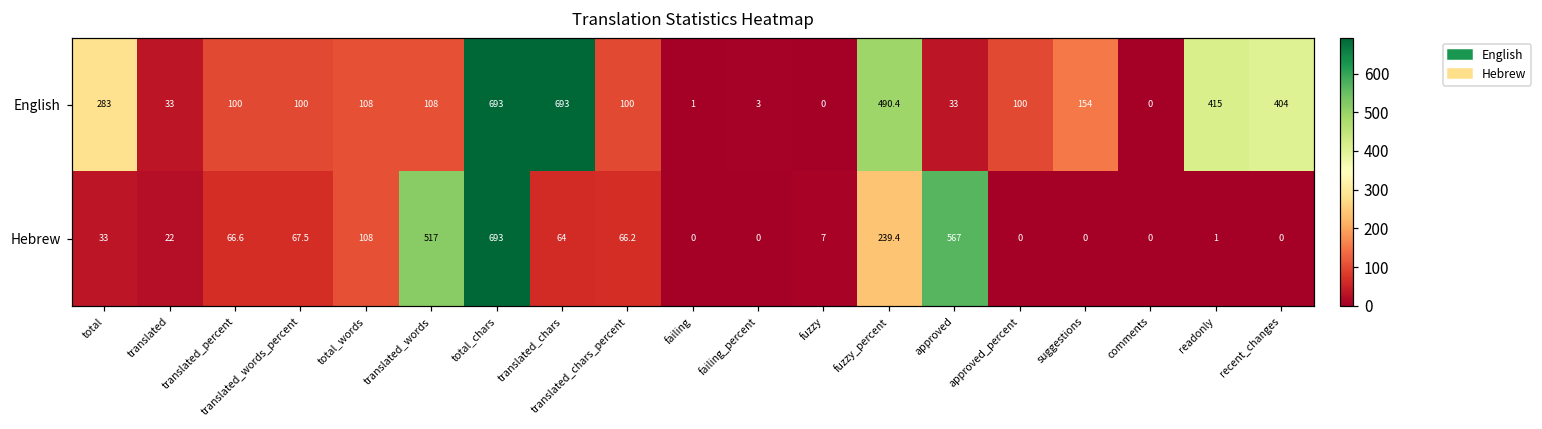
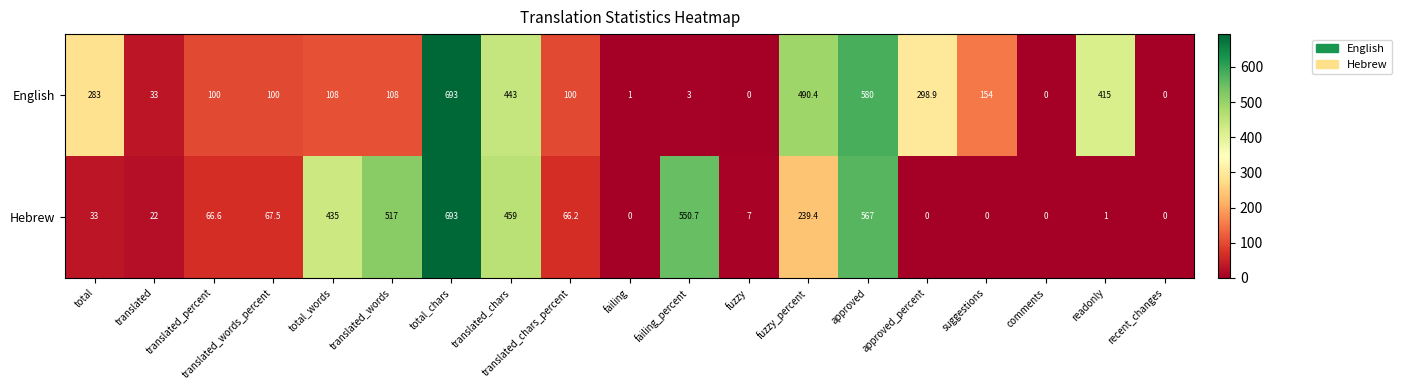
  {
    "English": {
      "total": 283,
      "translated": 33,
      "translated_percent": 100,
      "translated_words_percent": 100,
      "total_words": 108,
      "translated_words": 108,
      "total_chars": 693,
-     "translated_chars": 693,
+     "translated_chars": 443,
      "translated_chars_percent": 100,
      "failing": 1,
      "failing_percent": 3,
      "fuzzy": 0,
      "fuzzy_percent": 490.4,
-     "approved": 33,
-     "approved_percent": 100,
+     "approved": 580,
+     "approved_percent": 298.9,
      "suggestions": 154,
      "comments": 0,
      "readonly": 415,
-     "recent_changes": 404
+     "recent_changes": 0
    },
    "Hebrew": {
      "total": 33,
      "translated": 22,
      "translated_percent": 66.6,
      "translated_words_percent": 67.5,
-     "total_words": 108,
+     "total_words": 435,
      "translated_words": 517,
      "total_chars": 693,
-     "translated_chars": 64,
+     "translated_chars": 459,
      "translated_chars_percent": 66.2,
      "failing": 0,
-     "failing_percent": 0,
+     "failing_percent": 550.7,
      "fuzzy": 7,
      "fuzzy_percent": 239.4,
      "approved": 567,
      "approved_percent": 0,
      "suggestions": 0,
      "comments": 0,
      "readonly": 1,
      "recent_changes": 0
    }
  }
